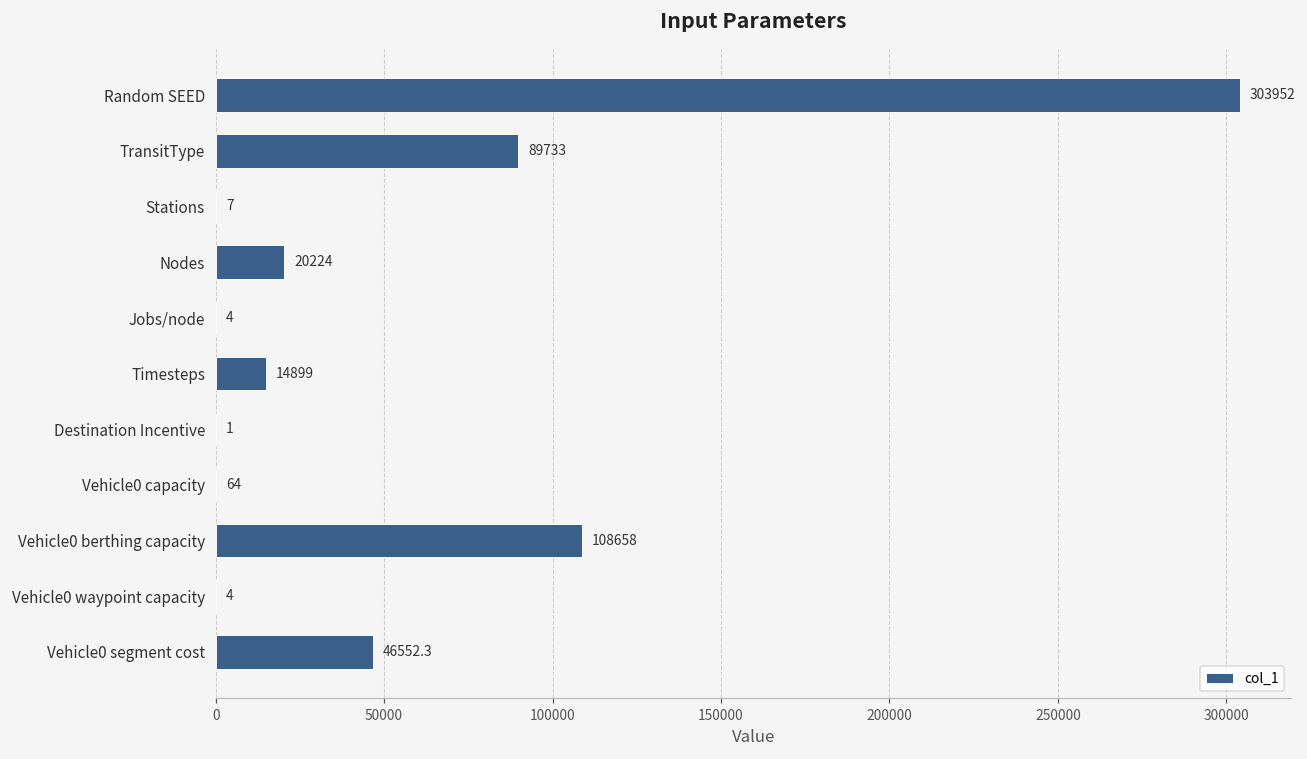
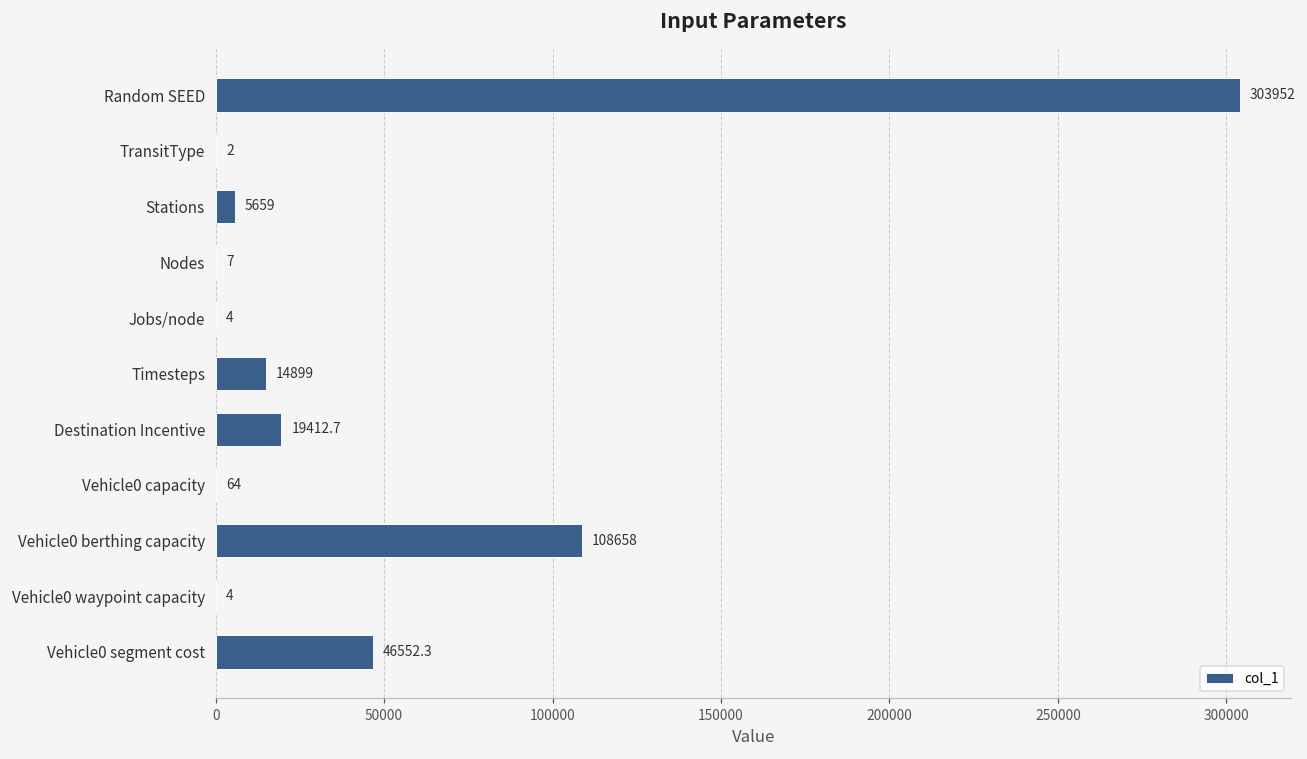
  {
    "Random SEED": 303952,
-   "TransitType": 89733,
-   "Stations": 7,
-   "Nodes": 20224,
+   "TransitType": 2,
+   "Stations": 5659,
+   "Nodes": 7,
    "Jobs/node": 4,
    "Timesteps": 14899,
-   "Destination Incentive": 1,
+   "Destination Incentive": 19412.7,
    "Vehicle0 capacity": 64,
    "Vehicle0 berthing capacity": 108658,
    "Vehicle0 waypoint capacity": 4,
    "Vehicle0 segment cost": 46552.3
  }
